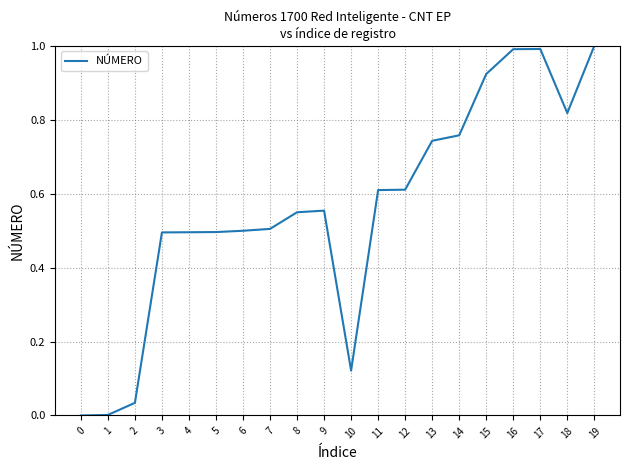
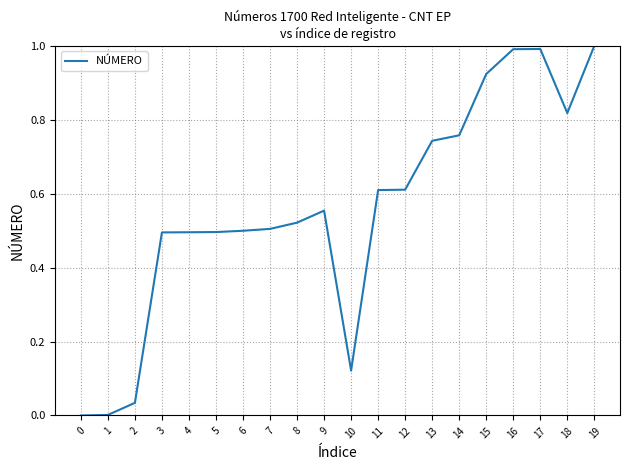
  {
    "0": 0.00,
    "1": 0.00,
    "2": 0.03,
    "3": 0.50,
    "4": 0.50,
    "5": 0.50,
    "6": 0.50,
    "7": 0.50,
-   "8": 0.55,
+   "8": 0.52,
    "9": 0.55,
    "10": 0.12,
    "11": 0.61,
    "12": 0.61,
    "13": 0.74,
    "14": 0.76,
    "15": 0.92,
    "16": 0.99,
    "17": 0.99,
    "18": 0.82,
    "19": 1.00
  }
